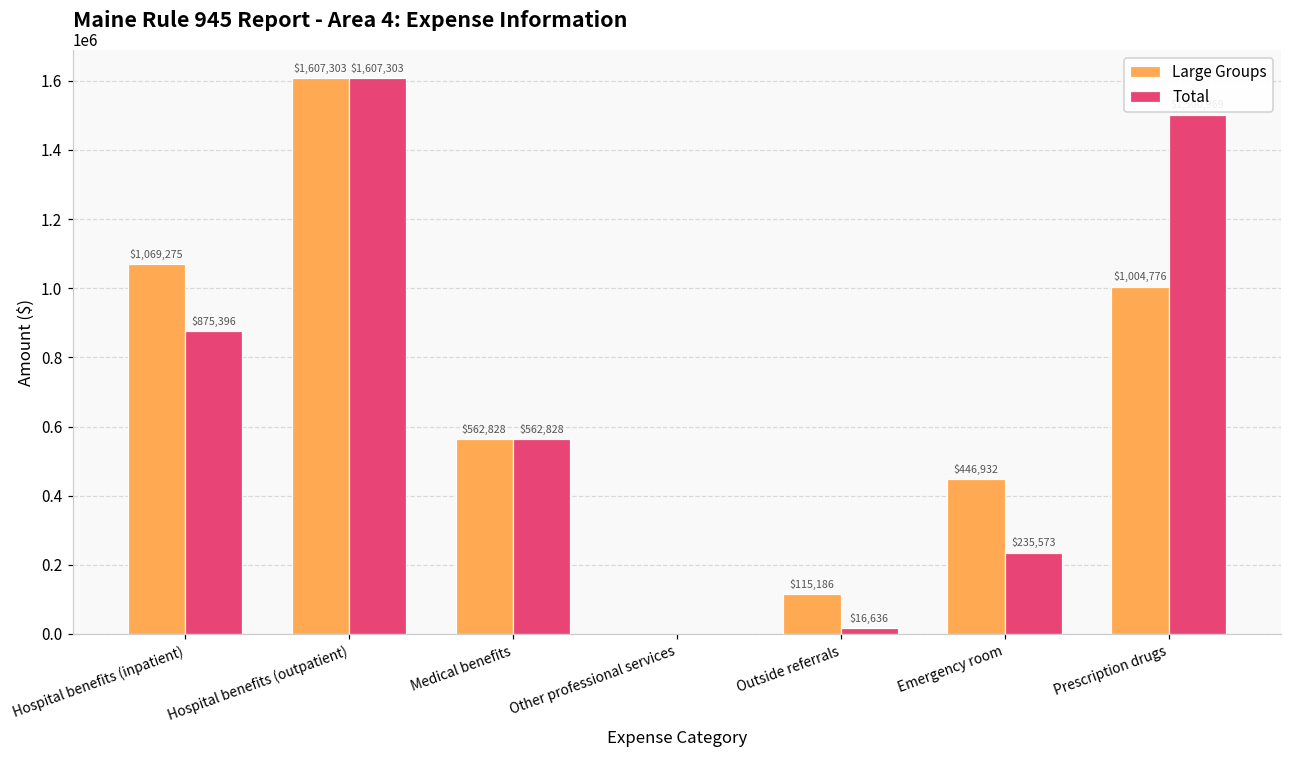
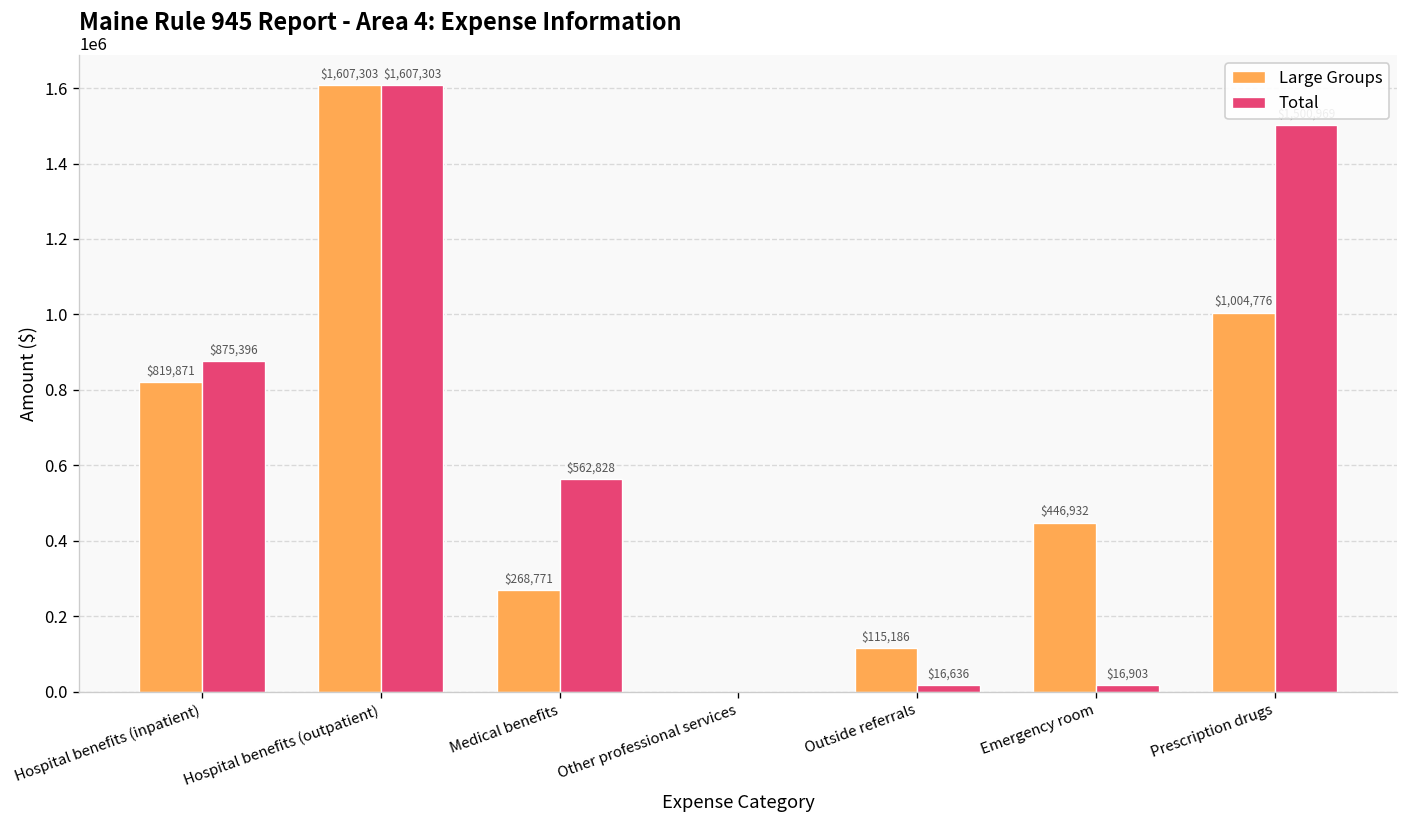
  {
    "Large Groups": {
-     "Hospital benefits (inpatient)": "$1,069,275",
+     "Hospital benefits (inpatient)": "$819,871",
      "Hospital benefits (outpatient)": "$1,607,303",
-     "Medical benefits": "$562,828",
+     "Medical benefits": "$268,771",
      "Outside referrals": "$115,186",
      "Emergency room": "$446,932",
      "Prescription drugs": "$1,004,776"
    },
    "Total": {
      "Hospital benefits (inpatient)": "$875,396",
      "Hospital benefits (outpatient)": "$1,607,303",
      "Medical benefits": "$562,828",
      "Outside referrals": "$16,636",
-     "Emergency room": "$235,573"
+     "Emergency room": "$16,903"
    }
  }
